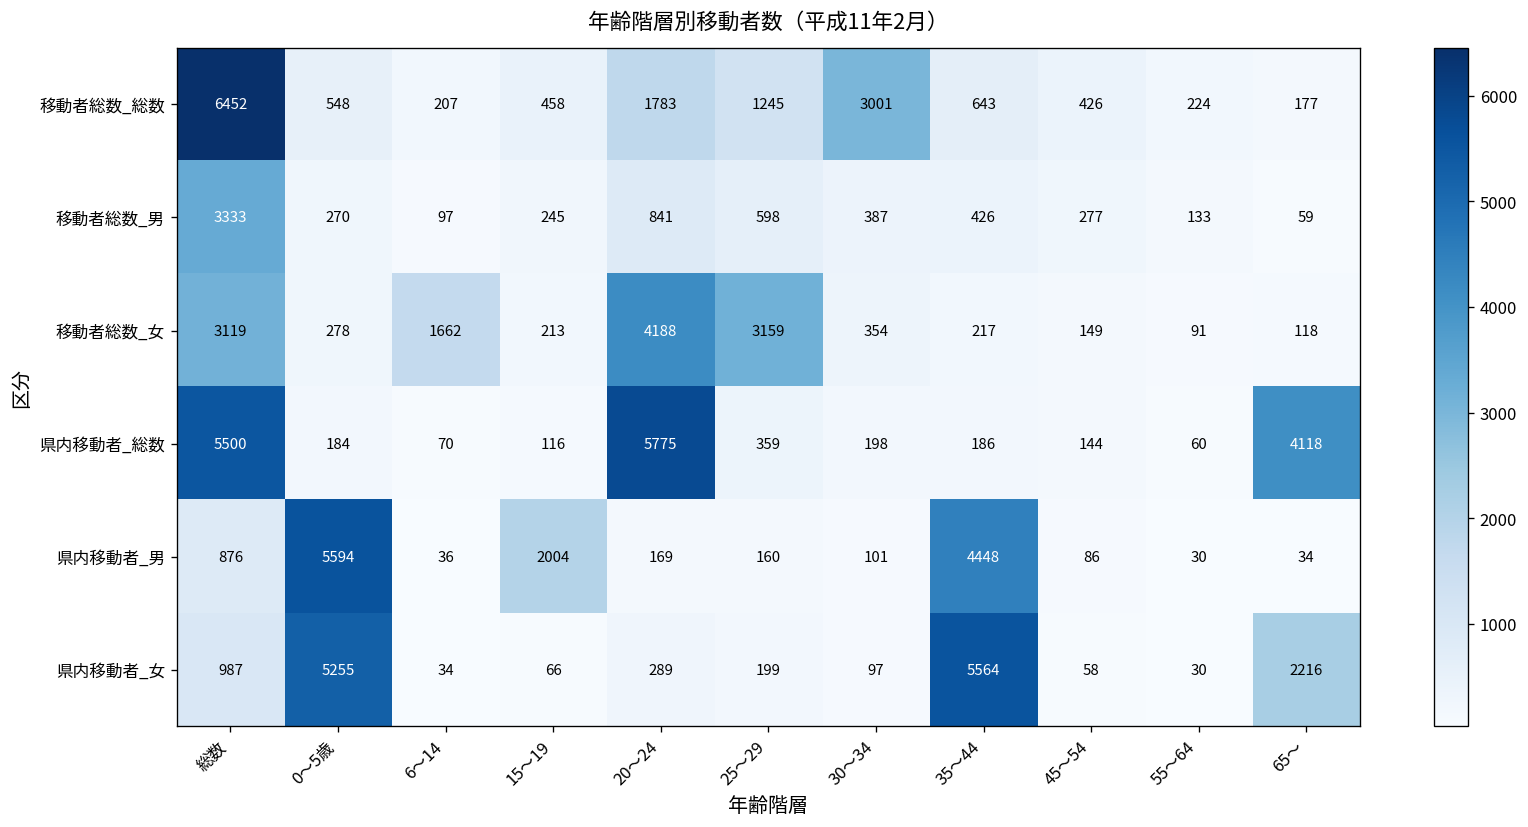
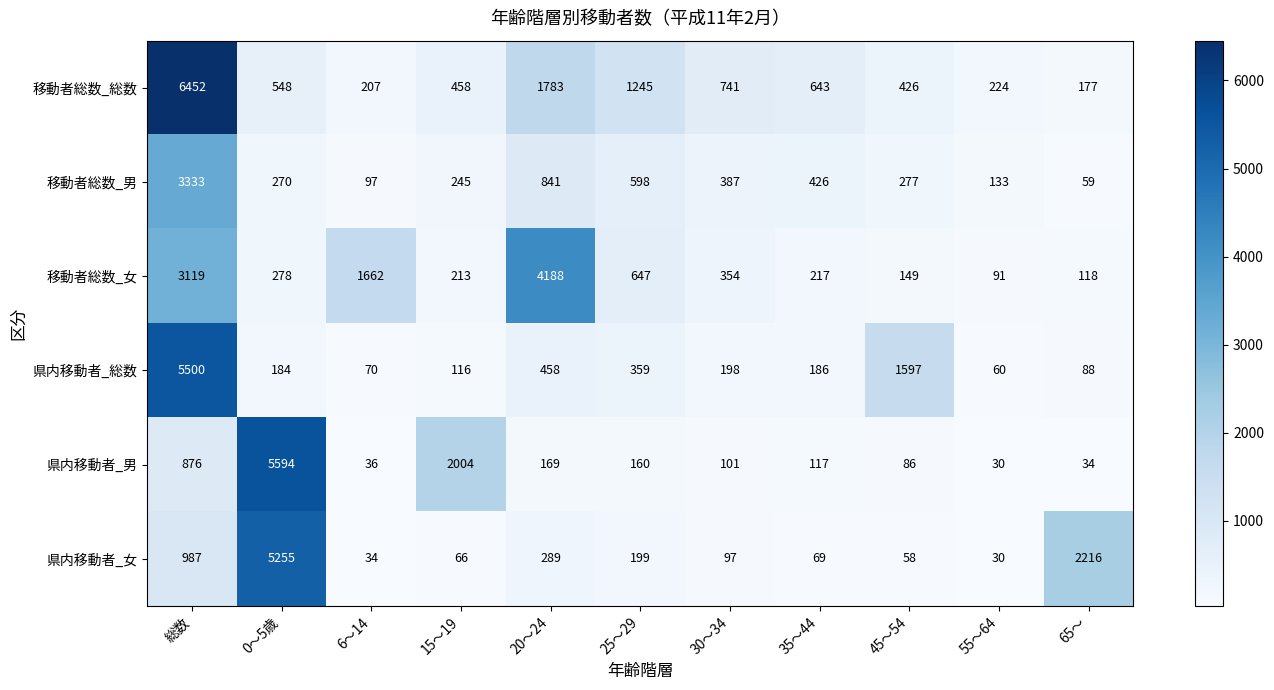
  {
    "移動者総数_総数": {
      "総数": 6452,
      "0～5歳": 548,
      "6～14": 207,
      "15～19": 458,
      "20～24": 1783,
      "25～29": 1245,
-     "30～34": 3001,
+     "30～34": 741,
      "35～44": 643,
      "45～54": 426,
      "55～64": 224,
      "65～": 177
    },
    "移動者総数_男": {
      "総数": 3333,
      "0～5歳": 270,
      "6～14": 97,
      "15～19": 245,
      "20～24": 841,
      "25～29": 598,
      "30～34": 387,
      "35～44": 426,
      "45～54": 277,
      "55～64": 133,
      "65～": 59
    },
    "移動者総数_女": {
      "総数": 3119,
      "0～5歳": 278,
      "6～14": 1662,
      "15～19": 213,
      "20～24": 4188,
-     "25～29": 3159,
+     "25～29": 647,
      "30～34": 354,
      "35～44": 217,
      "45～54": 149,
      "55～64": 91,
      "65～": 118
    },
    "県内移動者_総数": {
      "総数": 5500,
      "0～5歳": 184,
      "6～14": 70,
      "15～19": 116,
-     "20～24": 5775,
+     "20～24": 458,
      "25～29": 359,
      "30～34": 198,
      "35～44": 186,
-     "45～54": 144,
+     "45～54": 1597,
      "55～64": 60,
-     "65～": 4118
+     "65～": 88
    },
    "県内移動者_男": {
      "総数": 876,
      "0～5歳": 5594,
      "6～14": 36,
      "15～19": 2004,
      "20～24": 169,
      "25～29": 160,
      "30～34": 101,
-     "35～44": 4448,
+     "35～44": 117,
      "45～54": 86,
      "55～64": 30,
      "65～": 34
    },
    "県内移動者_女": {
      "総数": 987,
      "0～5歳": 5255,
      "6～14": 34,
      "15～19": 66,
      "20～24": 289,
      "25～29": 199,
      "30～34": 97,
-     "35～44": 5564,
+     "35～44": 69,
      "45～54": 58,
      "55～64": 30,
      "65～": 2216
    }
  }
